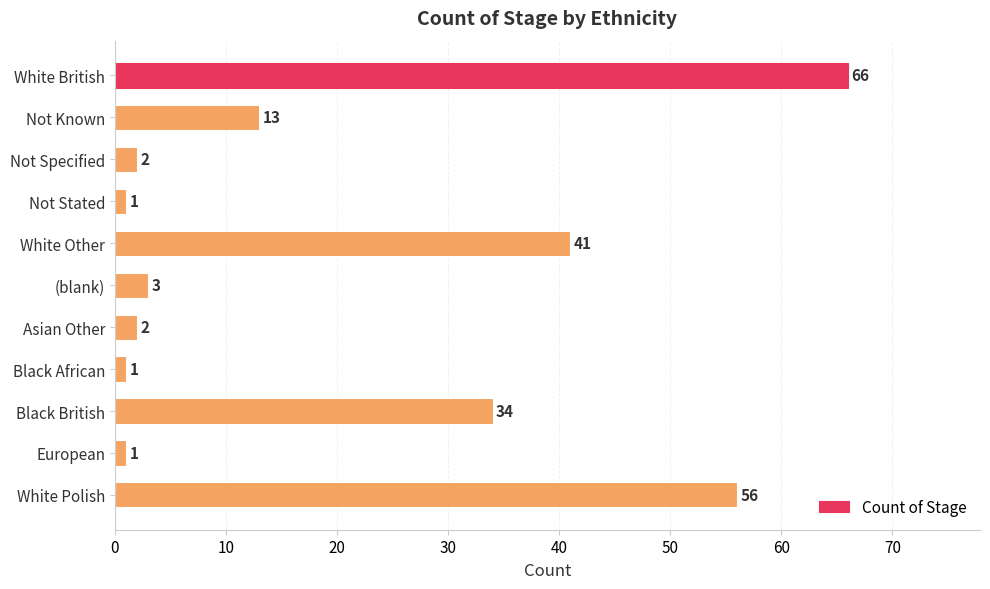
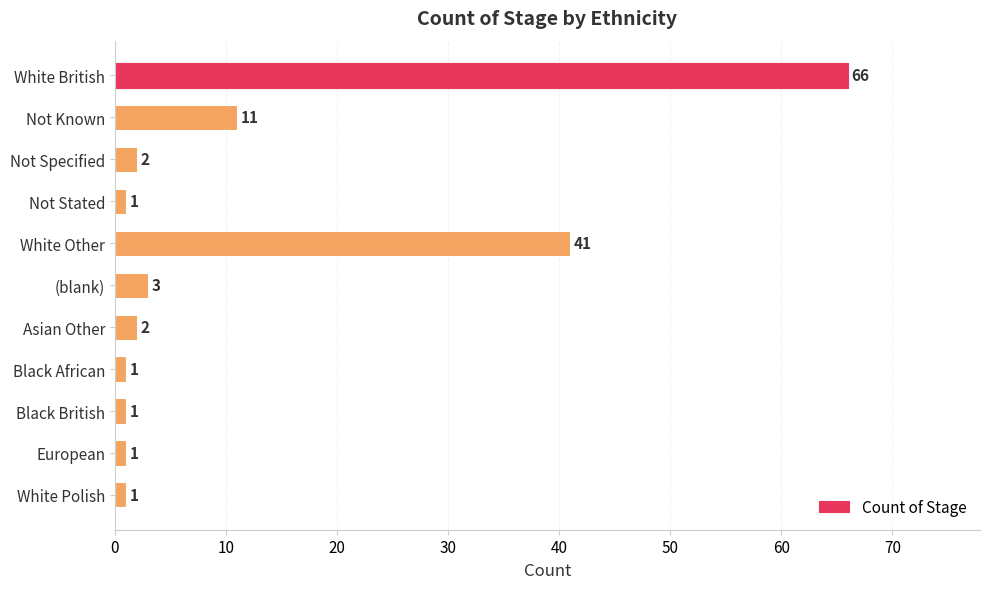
  {
    "White British": 66,
-   "Not Known": 13,
+   "Not Known": 11,
    "Not Specified": 2,
    "Not Stated": 1,
    "White Other": 41,
    "(blank)": 3,
    "Asian Other": 2,
    "Black African": 1,
-   "Black British": 34,
+   "Black British": 1,
    "European": 1,
-   "White Polish": 56
+   "White Polish": 1
  }
